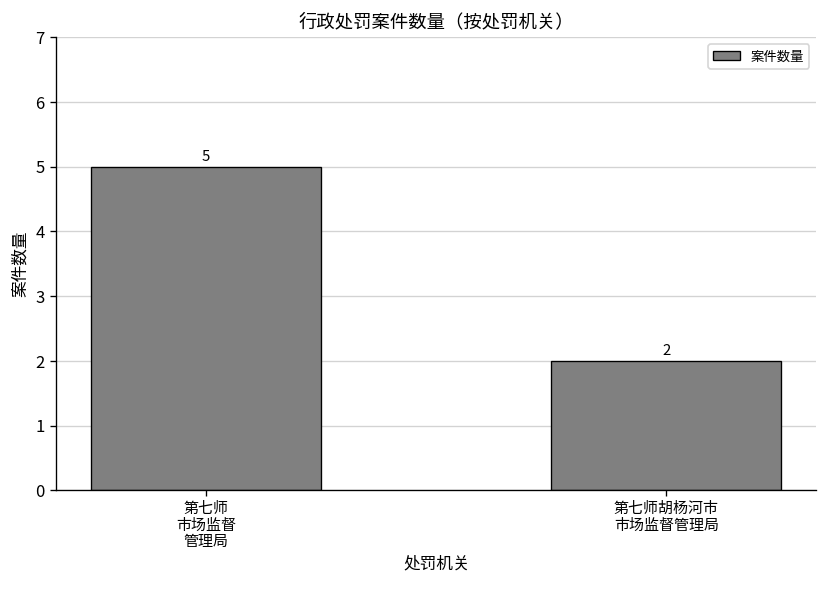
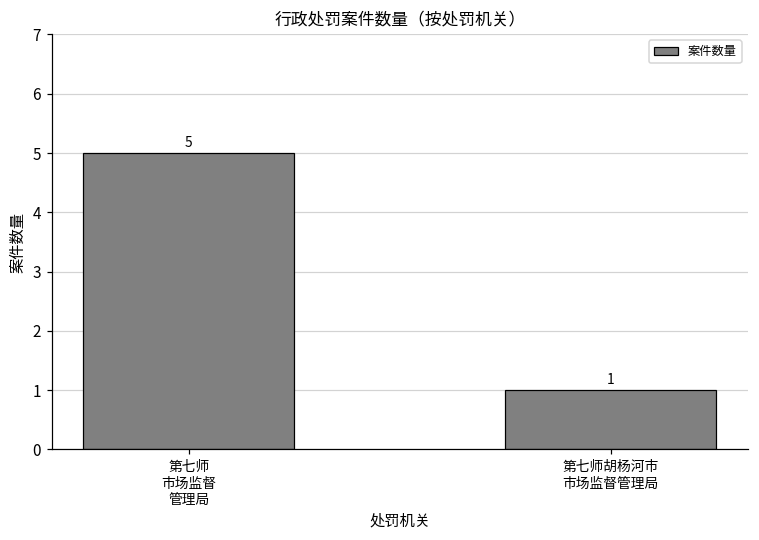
  {
    "第七师 市场监督 管理局": 5,
-   "第七师胡杨河市 市场监督管理局": 2
+   "第七师胡杨河市 市场监督管理局": 1
  }
